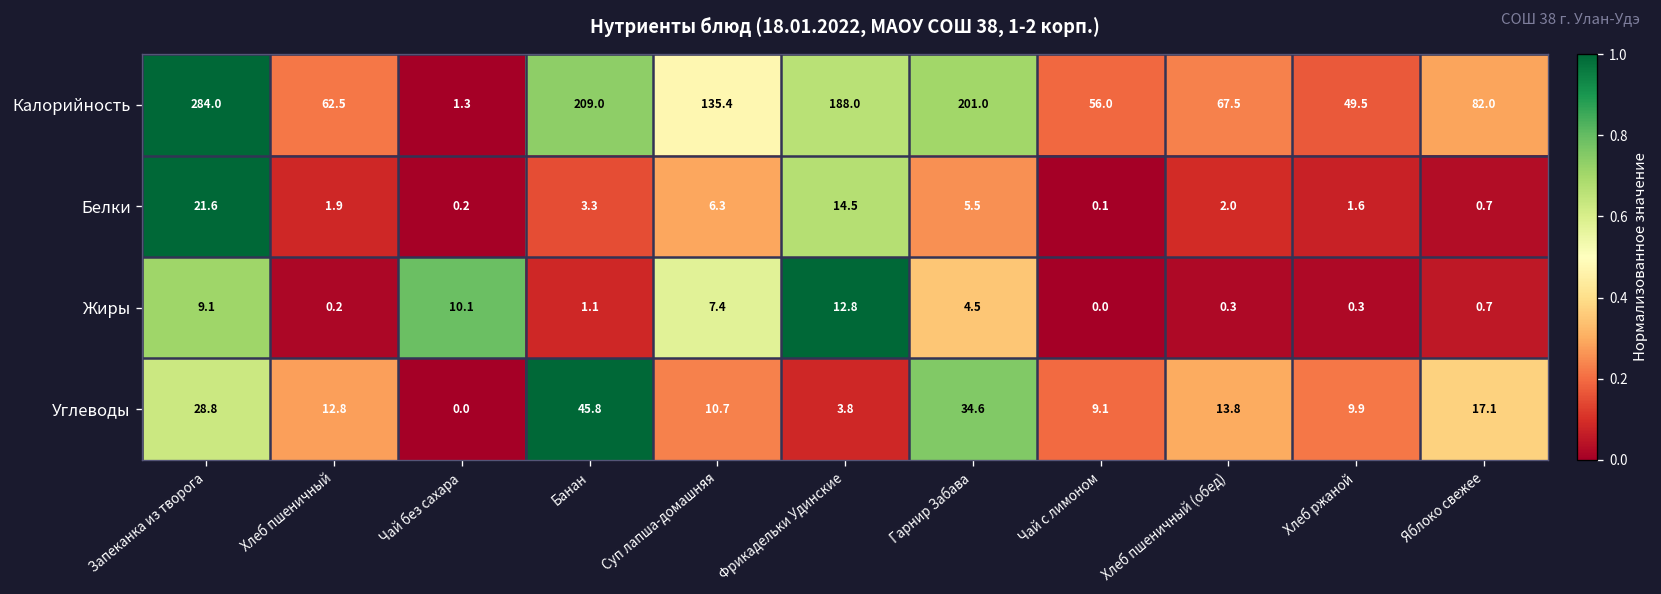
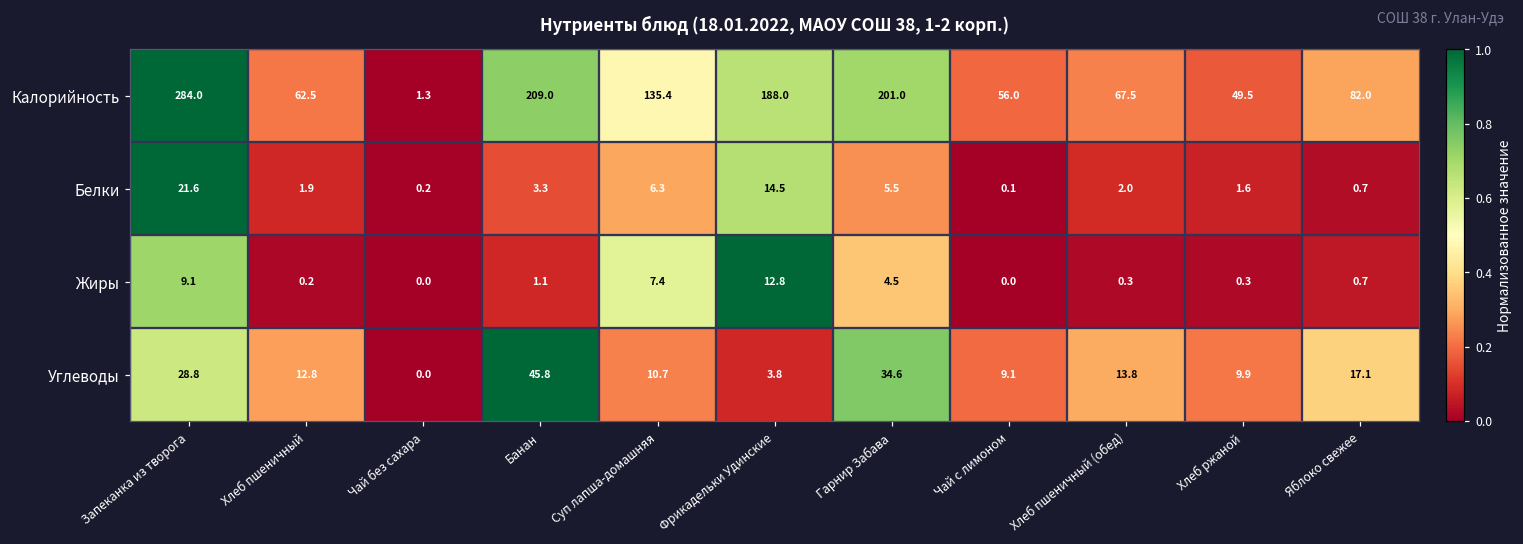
  {
    "Калорийность": {
      "Запеканка из творога": 284.0,
      "Хлеб пшеничный": 62.5,
      "Чай без сахара": 1.3,
      "Банан": 209.0,
      "Суп лапша-домашняя": 135.4,
      "Фрикадельки Удинские": 188.0,
      "Гарнир Забава": 201.0,
      "Чай с лимоном": 56.0,
      "Хлеб пшеничный (обед)": 67.5,
      "Хлеб ржаной": 49.5,
      "Яблоко свежее": 82.0
    },
    "Белки": {
      "Запеканка из творога": 21.6,
      "Хлеб пшеничный": 1.9,
      "Чай без сахара": 0.2,
      "Банан": 3.3,
      "Суп лапша-домашняя": 6.3,
      "Фрикадельки Удинские": 14.5,
      "Гарнир Забава": 5.5,
      "Чай с лимоном": 0.1,
      "Хлеб пшеничный (обед)": 2.0,
      "Хлеб ржаной": 1.6,
      "Яблоко свежее": 0.7
    },
    "Жиры": {
      "Запеканка из творога": 9.1,
      "Хлеб пшеничный": 0.2,
-     "Чай без сахара": 10.1,
+     "Чай без сахара": 0.0,
      "Банан": 1.1,
      "Суп лапша-домашняя": 7.4,
      "Фрикадельки Удинские": 12.8,
      "Гарнир Забава": 4.5,
      "Чай с лимоном": 0.0,
      "Хлеб пшеничный (обед)": 0.3,
      "Хлеб ржаной": 0.3,
      "Яблоко свежее": 0.7
    },
    "Углеводы": {
      "Запеканка из творога": 28.8,
      "Хлеб пшеничный": 12.8,
      "Чай без сахара": 0.0,
      "Банан": 45.8,
      "Суп лапша-домашняя": 10.7,
      "Фрикадельки Удинские": 3.8,
      "Гарнир Забава": 34.6,
      "Чай с лимоном": 9.1,
      "Хлеб пшеничный (обед)": 13.8,
      "Хлеб ржаной": 9.9,
      "Яблоко свежее": 17.1
    }
  }
